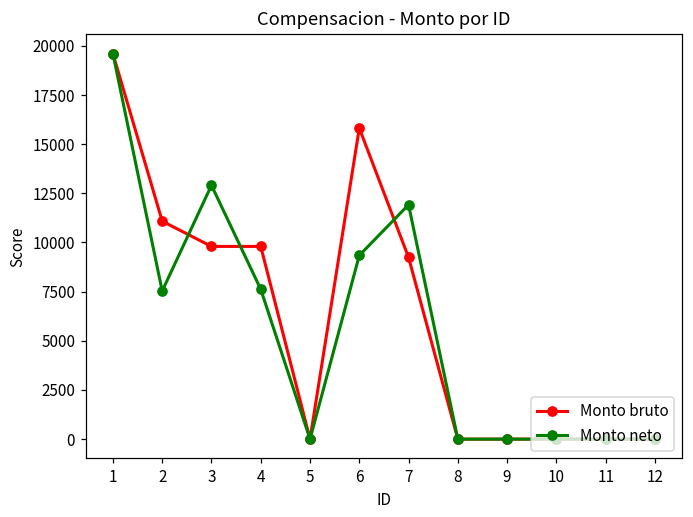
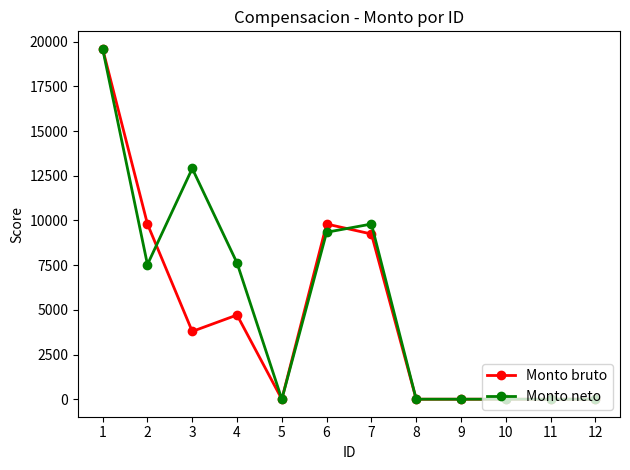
  {
    "Monto bruto": {
-     "2": 11100,
-     "3": 9800,
-     "4": 9800,
-     "6": 15800,
+     "2": 9800,
+     "3": 3800,
+     "4": 4700,
+     "6": 9800,
      "7": 9200
    },
    "Monto neto": {
      "2": 7500,
      "3": 12900,
      "4": 7600,
      "6": 9300,
-     "7": 11900
+     "7": 9800
    }
  }
